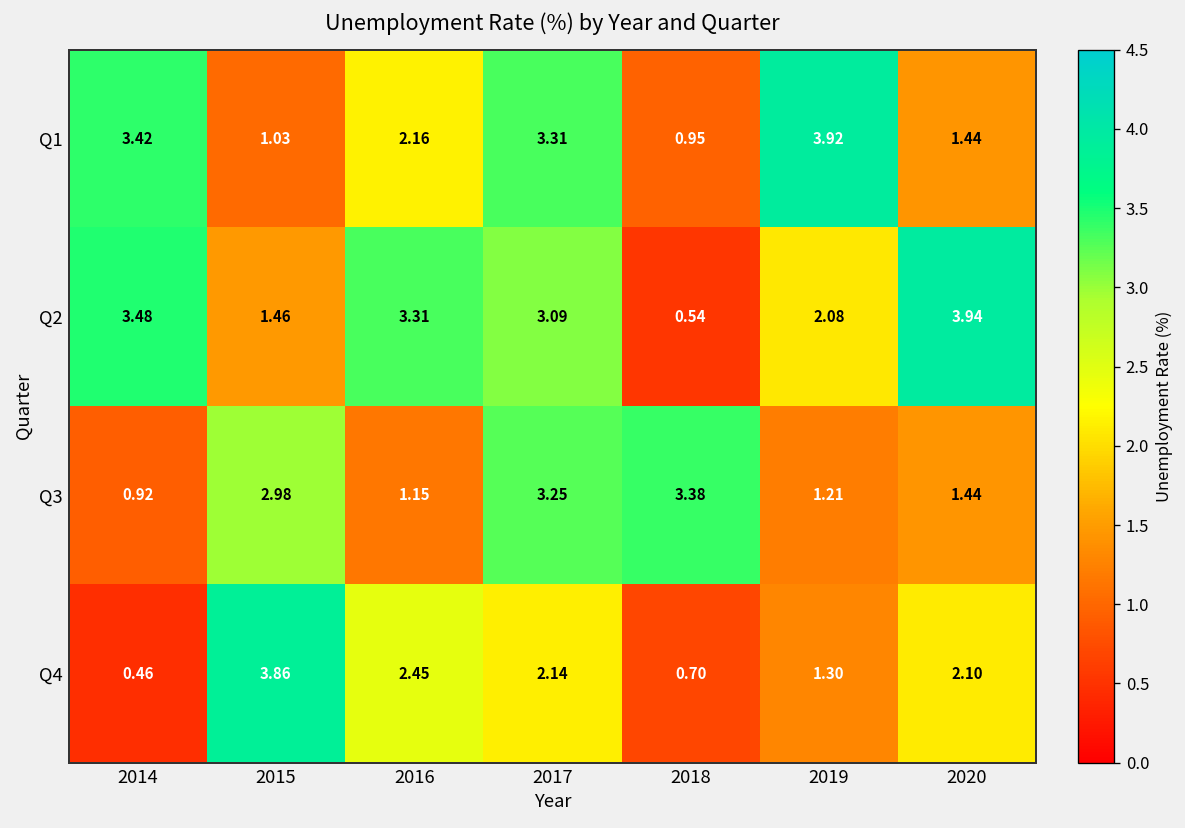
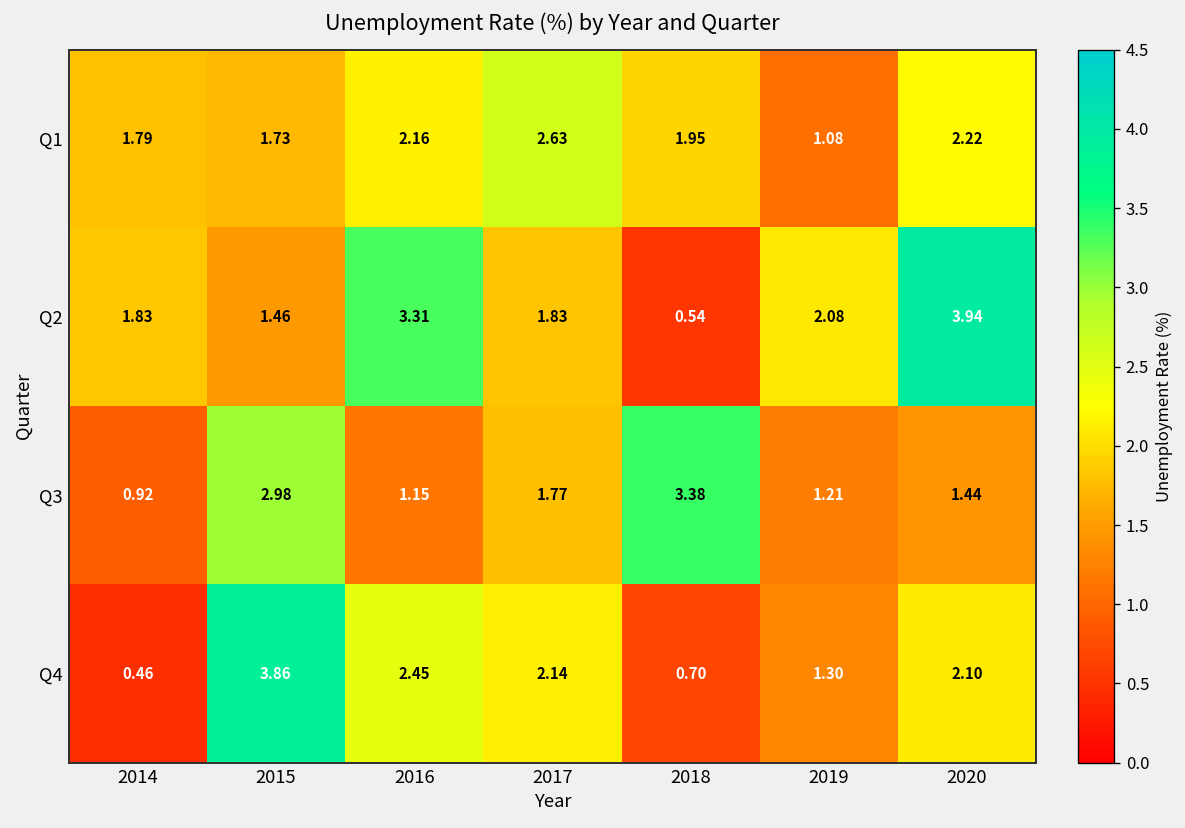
  {
    "Q1": {
-     "2014": 3.42,
-     "2015": 1.03,
+     "2014": 1.79,
+     "2015": 1.73,
      "2016": 2.16,
-     "2017": 3.31,
-     "2018": 0.95,
-     "2019": 3.92,
-     "2020": 1.44
+     "2017": 2.63,
+     "2018": 1.95,
+     "2019": 1.08,
+     "2020": 2.22
    },
    "Q2": {
-     "2014": 3.48,
+     "2014": 1.83,
      "2015": 1.46,
      "2016": 3.31,
-     "2017": 3.09,
+     "2017": 1.83,
      "2018": 0.54,
      "2019": 2.08,
      "2020": 3.94
    },
    "Q3": {
      "2014": 0.92,
      "2015": 2.98,
      "2016": 1.15,
-     "2017": 3.25,
+     "2017": 1.77,
      "2018": 3.38,
      "2019": 1.21,
      "2020": 1.44
    },
    "Q4": {
      "2014": 0.46,
      "2015": 3.86,
      "2016": 2.45,
      "2017": 2.14,
      "2018": 0.70,
      "2019": 1.30,
      "2020": 2.10
    }
  }
